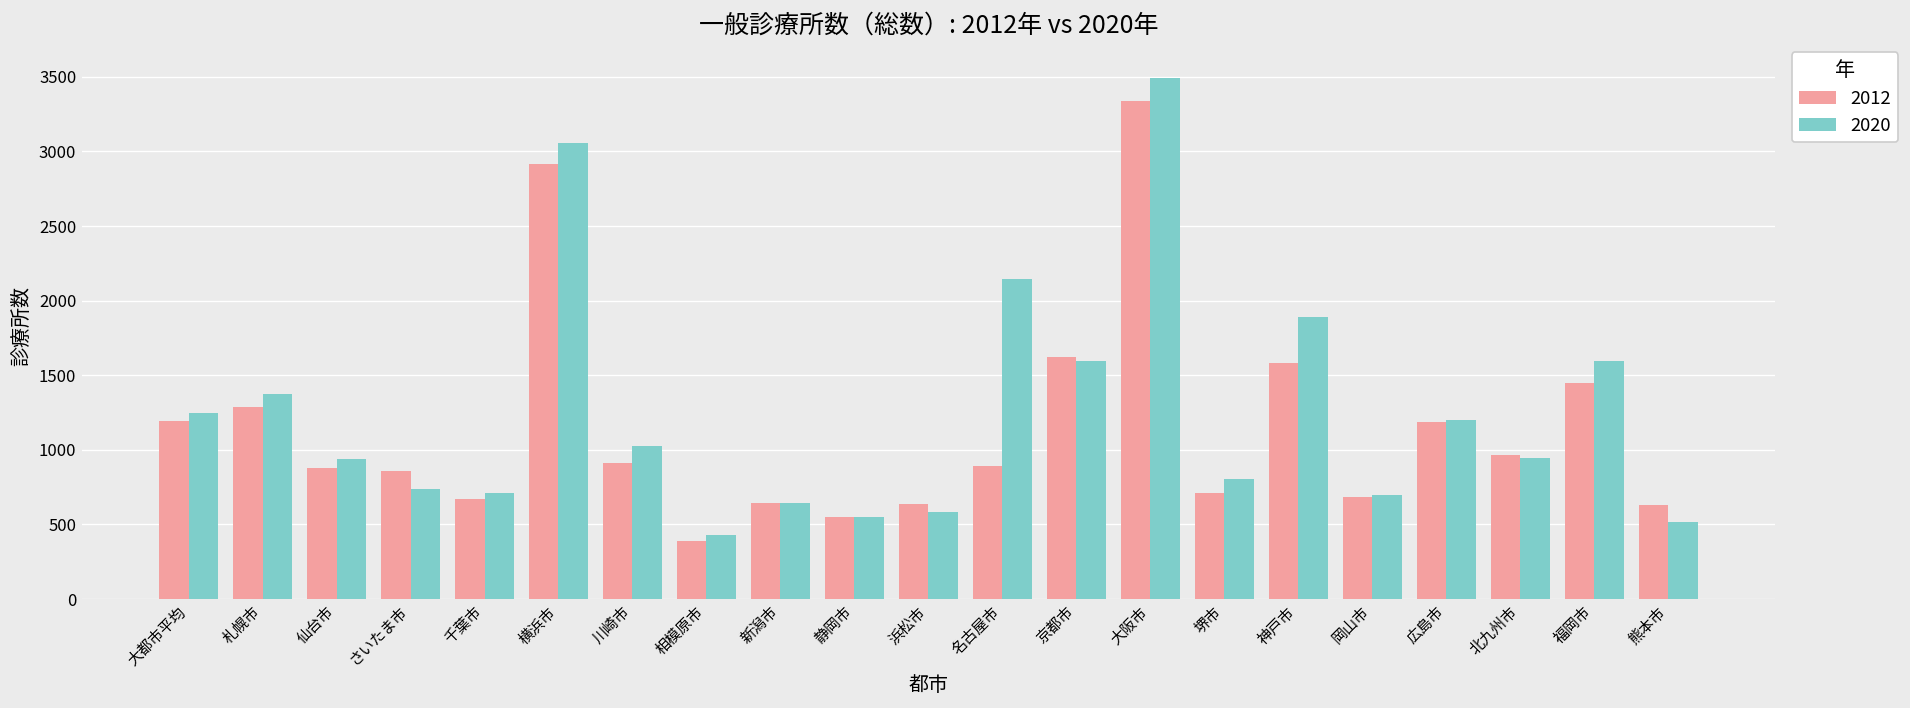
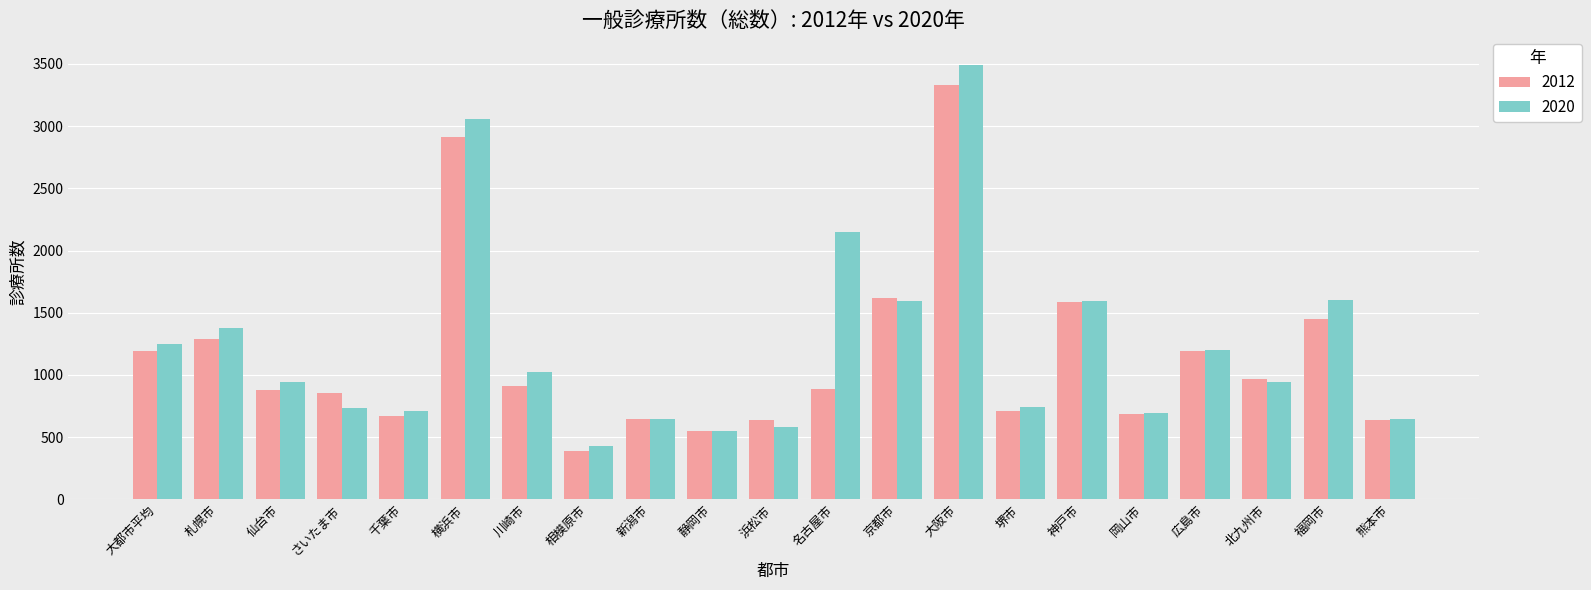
  {
    "2012": {
      "大都市平均": 1190,
      "札幌市": 1290,
      "仙台市": 880,
      "さいたま市": 860,
      "千葉市": 670,
      "横浜市": 2910,
      "川崎市": 910,
      "相模原市": 390,
      "新潟市": 640,
      "静岡市": 550,
      "浜松市": 640,
      "名古屋市": 890,
      "京都市": 1620,
      "大阪市": 3340,
      "堺市": 710,
      "神戸市": 1580,
      "岡山市": 680,
      "広島市": 1190,
      "北九州市": 960,
      "福岡市": 1450,
      "熊本市": 630
    },
    "2020": {
      "大都市平均": 1250,
      "札幌市": 1380,
      "仙台市": 940,
      "さいたま市": 740,
      "千葉市": 710,
      "横浜市": 3060,
      "川崎市": 1020,
      "相模原市": 430,
      "新潟市": 650,
      "静岡市": 550,
      "浜松市": 580,
      "名古屋市": 2150,
      "京都市": 1590,
      "大阪市": 3490,
-     "堺市": 810,
-     "神戸市": 1890,
+     "堺市": 740,
+     "神戸市": 1600,
      "岡山市": 690,
      "広島市": 1200,
      "北九州市": 940,
      "福岡市": 1600,
-     "熊本市": 520
+     "熊本市": 640
    }
  }
